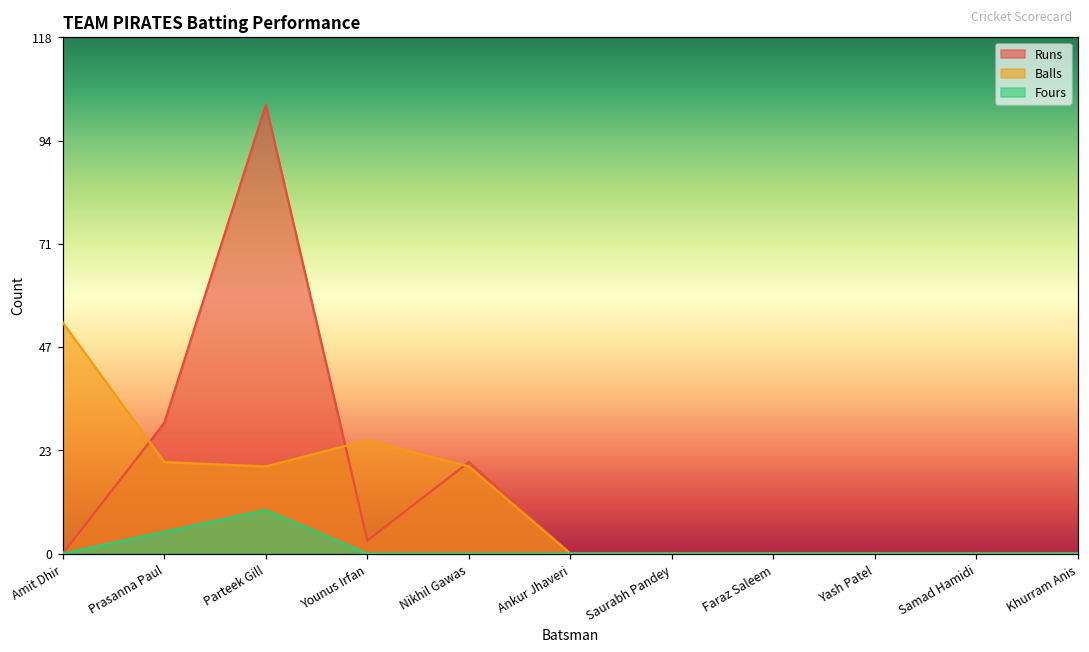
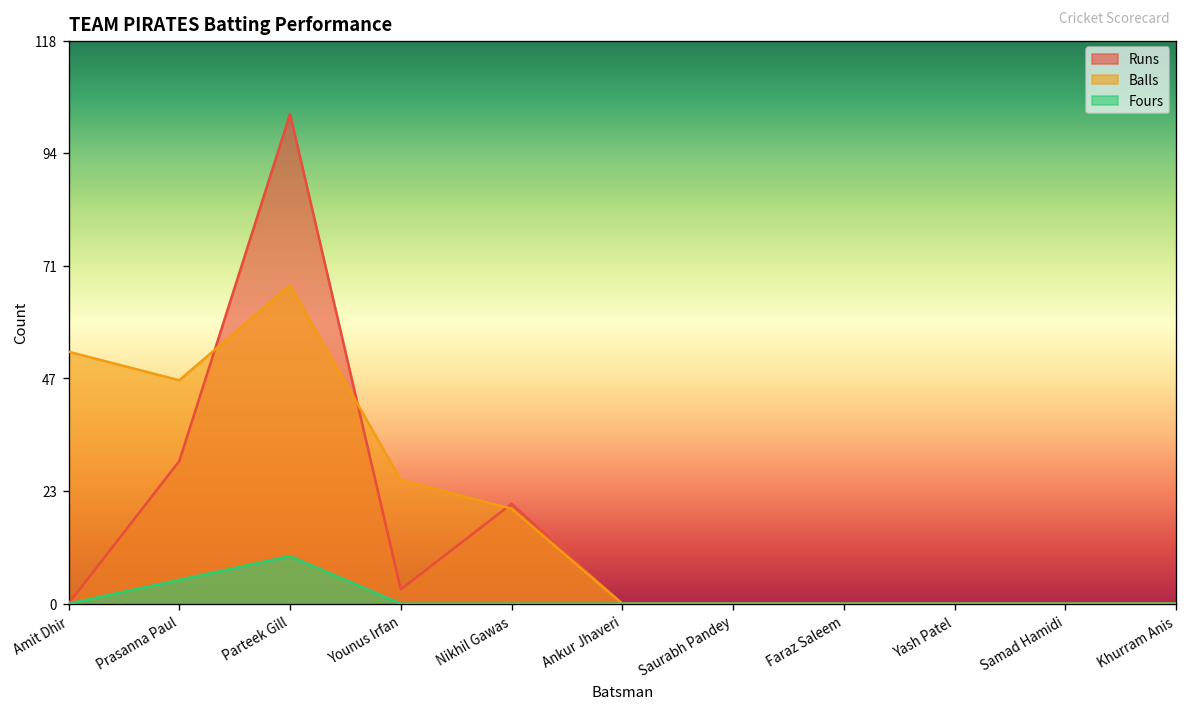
  {
    "Runs": {
      "Prasanna Paul": 30,
      "Parteek Gill": 103,
      "Younus Irfan": 3,
      "Nikhil Gawas": 21
    },
    "Balls": {
      "Amit Dhir": 53,
-     "Prasanna Paul": 21,
-     "Parteek Gill": 20,
+     "Prasanna Paul": 47,
+     "Parteek Gill": 67,
      "Younus Irfan": 26,
      "Nikhil Gawas": 20
    },
    "Fours": {
      "Prasanna Paul": 5,
      "Parteek Gill": 10,
      "Younus Irfan": 0,
      "Nikhil Gawas": 0
    }
  }
